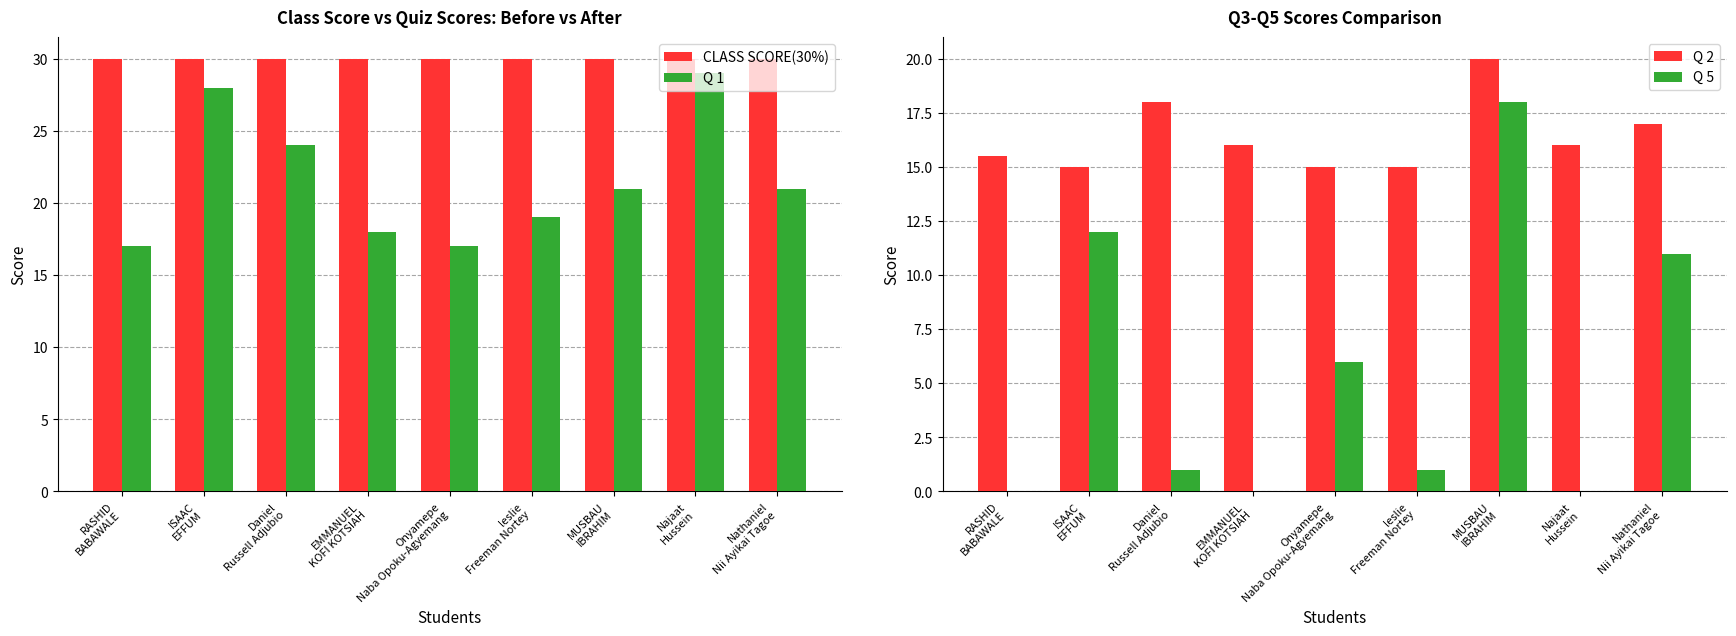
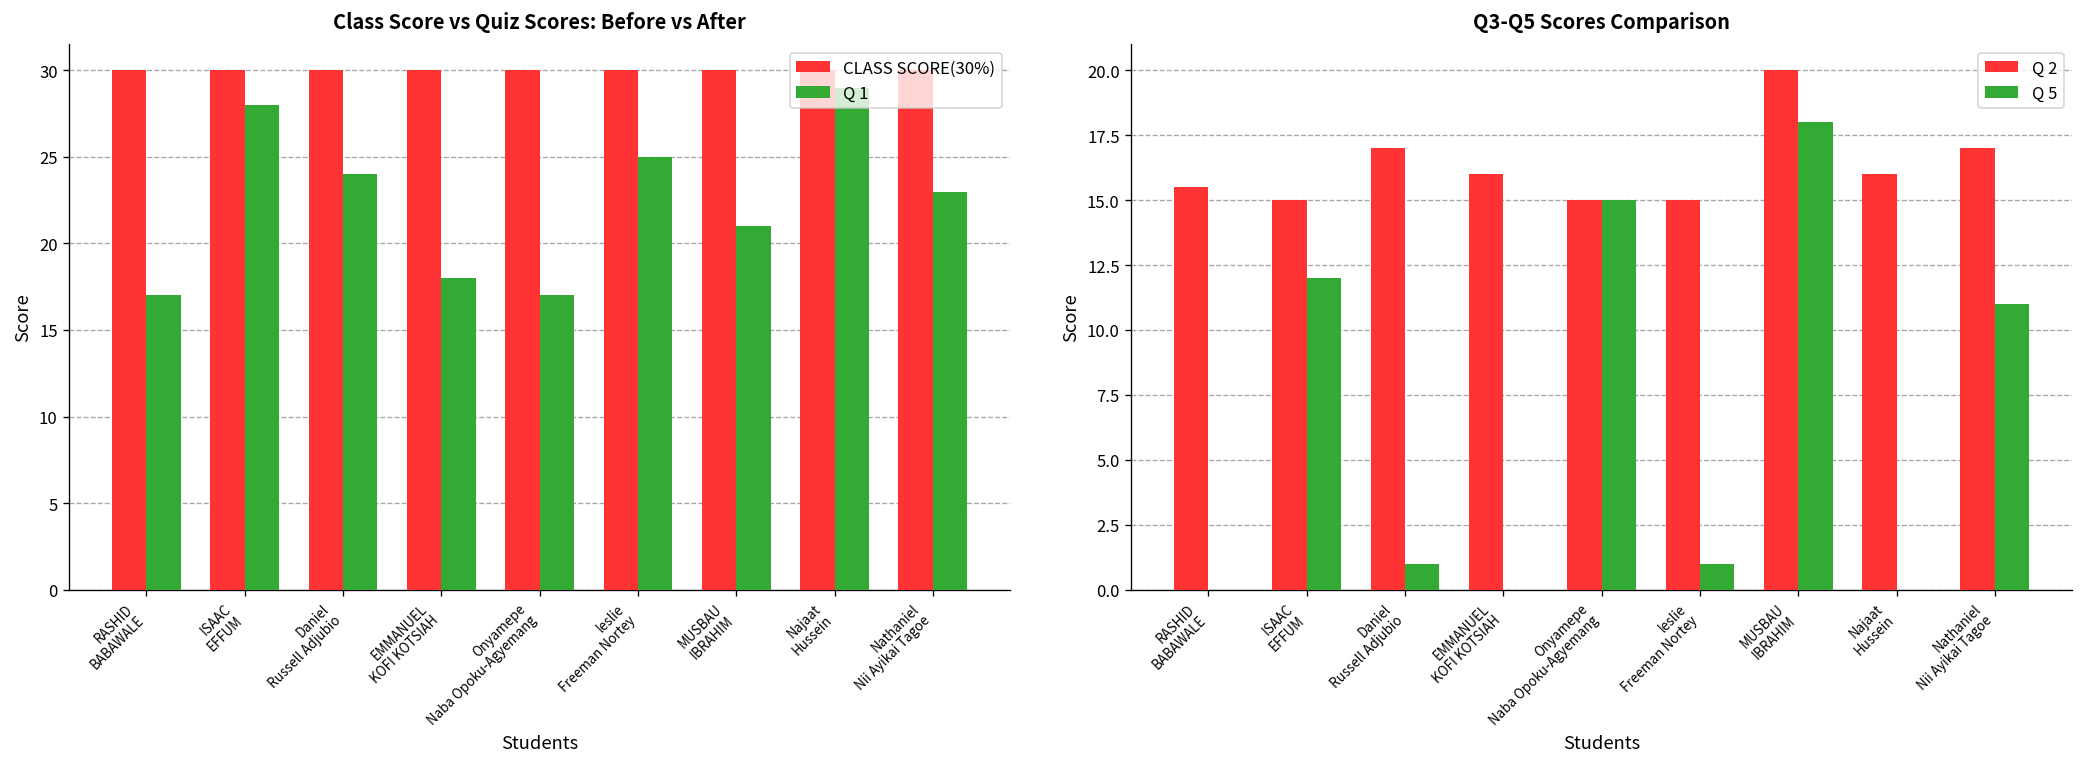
  {
    "Class Score vs Quiz Scores: Before vs After": {
      "CLASS SCORE(30%)": {
        "RASHID BABAWALE": 30,
        "ISAAC EFFUM": 30,
        "Daniel Russell Adjubio": 30,
        "EMMANUEL KOFI KOTSIAH": 30,
        "Onyamepe Naba Opoku-Agyemang": 30,
        "leslie Freeman Nortey": 30,
        "MUSBAU IBRAHIM": 30
      },
      "Q 1": {
        "RASHID BABAWALE": 17,
        "ISAAC EFFUM": 28,
        "Daniel Russell Adjubio": 24,
        "EMMANUEL KOFI KOTSIAH": 18,
        "Onyamepe Naba Opoku-Agyemang": 17,
-       "leslie Freeman Nortey": 19,
+       "leslie Freeman Nortey": 25,
        "MUSBAU IBRAHIM": 21,
-       "Nathaniel Nii Ayikai Tagoe": 21
+       "Nathaniel Nii Ayikai Tagoe": 23
      }
    },
    "Q3-Q5 Scores Comparison": {
      "Q 2": {
        "RASHID BABAWALE": 15.5,
        "ISAAC EFFUM": 15,
-       "Daniel Russell Adjubio": 18,
+       "Daniel Russell Adjubio": 17,
        "EMMANUEL KOFI KOTSIAH": 16,
        "Onyamepe Naba Opoku-Agyemang": 15,
        "leslie Freeman Nortey": 15,
        "MUSBAU IBRAHIM": 20,
        "Najaat Hussein": 16,
        "Nathaniel Nii Ayikai Tagoe": 17
      },
      "Q 5": {
        "RASHID BABAWALE": 0,
        "ISAAC EFFUM": 12,
        "Daniel Russell Adjubio": 1,
        "EMMANUEL KOFI KOTSIAH": 0,
-       "Onyamepe Naba Opoku-Agyemang": 6,
+       "Onyamepe Naba Opoku-Agyemang": 15,
        "leslie Freeman Nortey": 1,
        "MUSBAU IBRAHIM": 18,
        "Najaat Hussein": 0,
        "Nathaniel Nii Ayikai Tagoe": 11
      }
    }
  }
